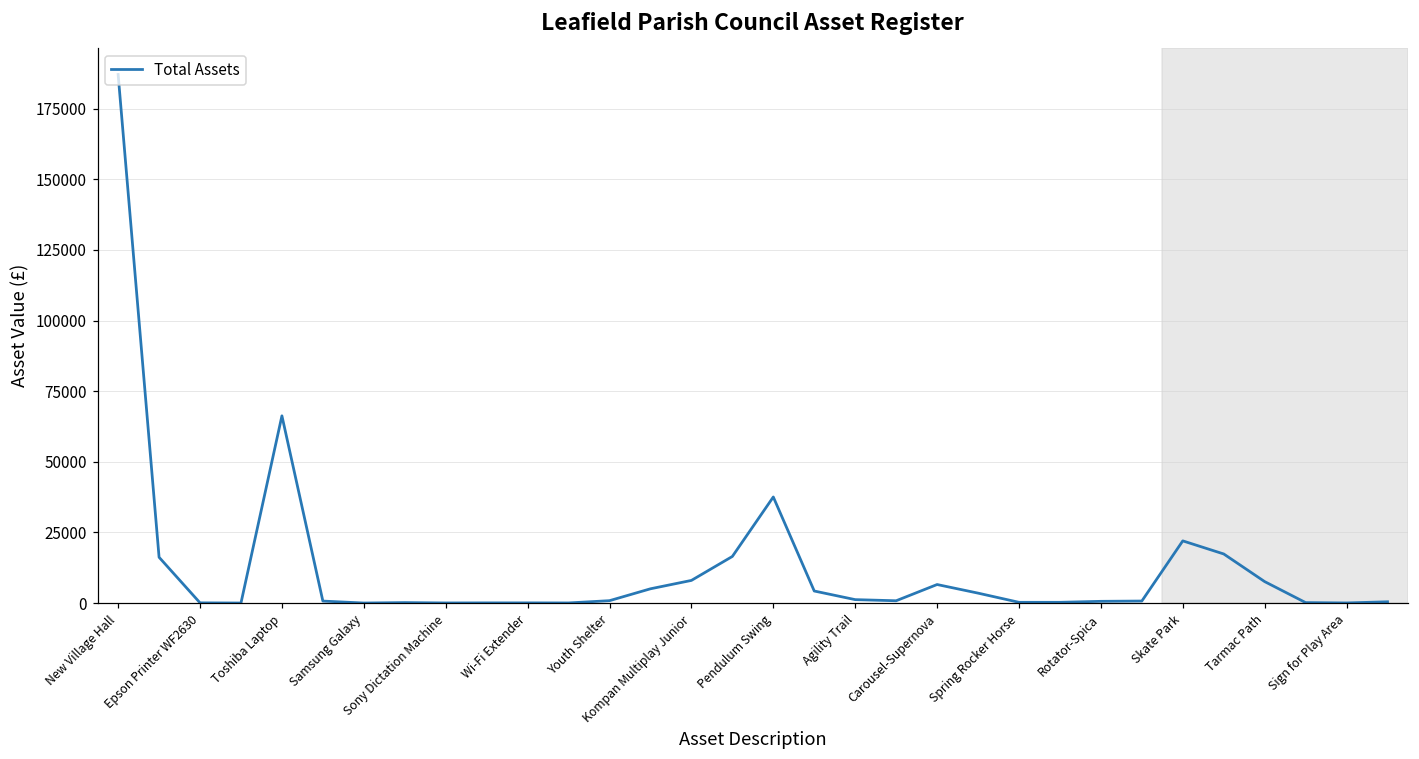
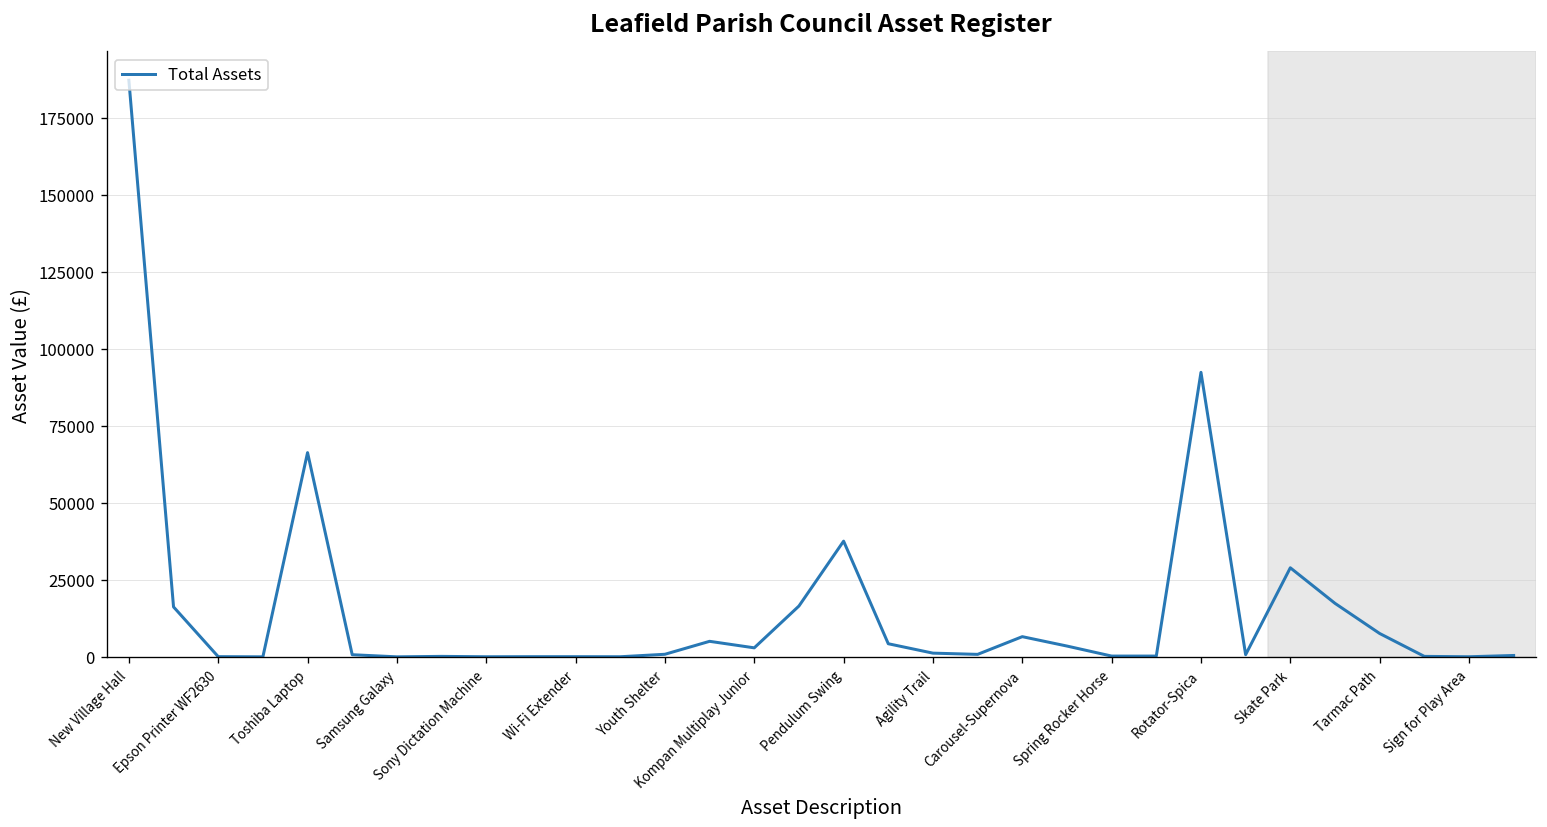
  {
    "Epson Printer WF2630": 0,
    "Toshiba Laptop": 66000,
    "Samsung Galaxy": 0,
    "Sony Dictation Machine": 0,
    "Wi-Fi Extender": 0,
    "Youth Shelter": 1000,
-   "Kompan Multiplay Junior": 8000,
+   "Kompan Multiplay Junior": 3000,
    "Pendulum Swing": 38000,
    "Agility Trail": 1000,
    "Carousel-Supernova": 7000,
    "Spring Rocker Horse": 0,
-   "Rotator-Spica": 1000,
-   "Skate Park": 22000,
+   "Rotator-Spica": 92000,
+   "Skate Park": 29000,
    "Tarmac Path": 8000,
    "Sign for Play Area": 0
  }
